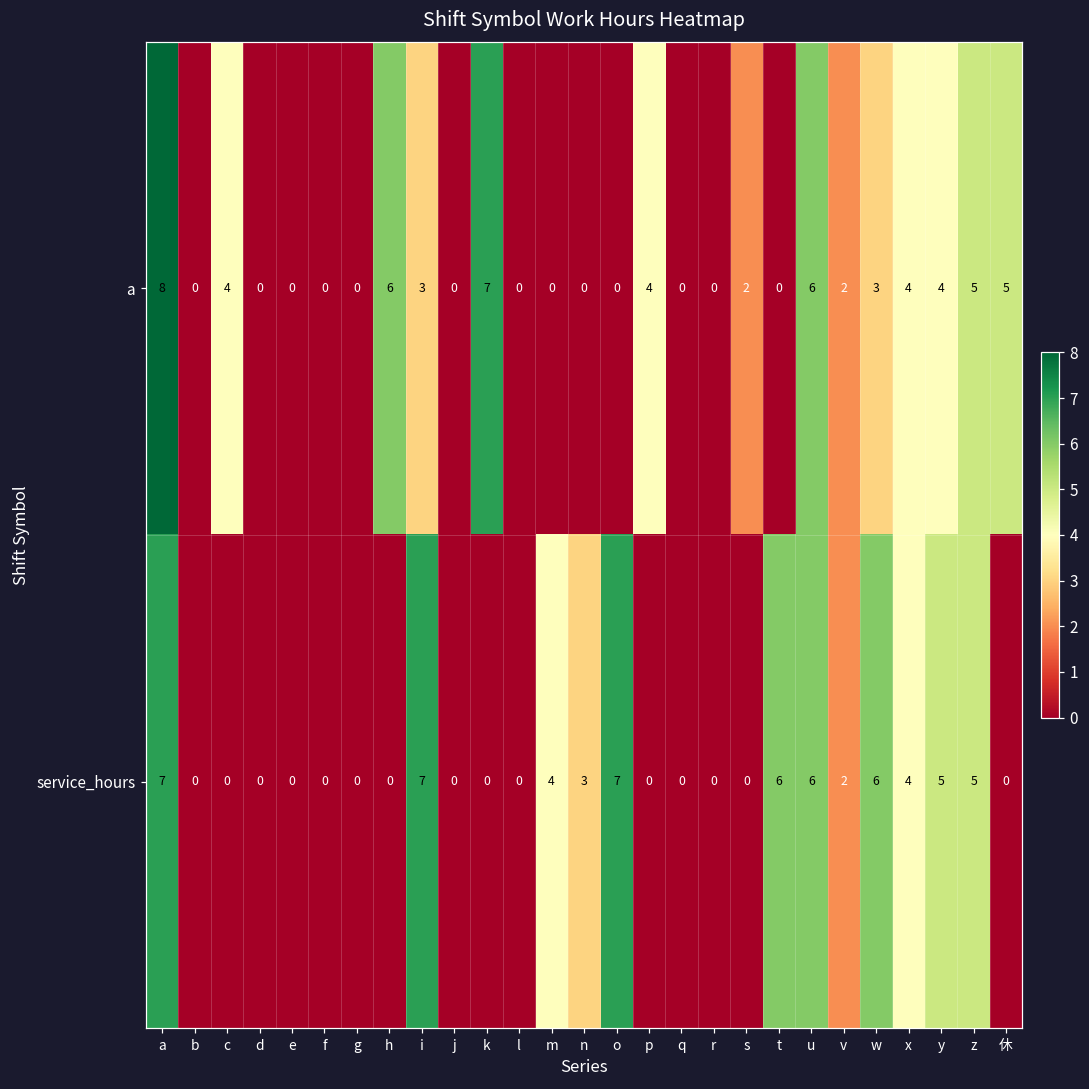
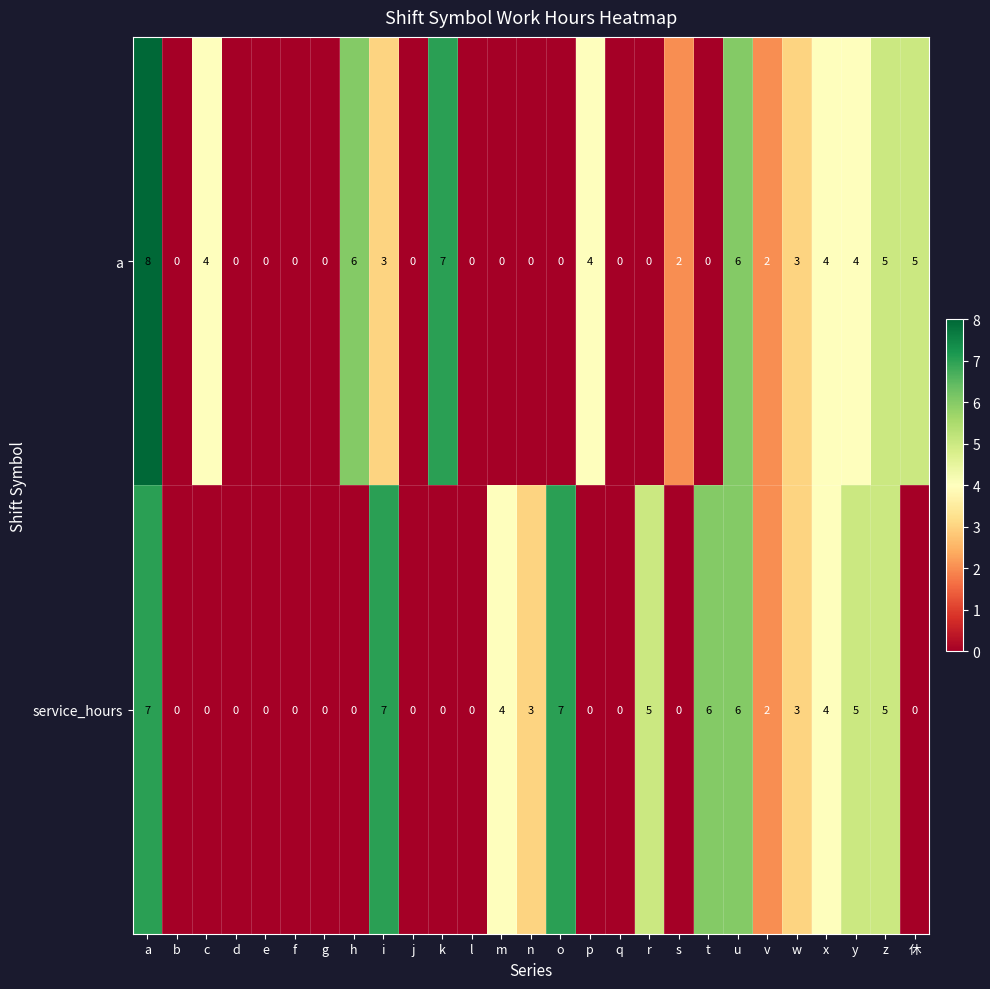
  {
    "a": {
      "a": 8,
      "b": 0,
      "c": 4,
      "d": 0,
      "e": 0,
      "f": 0,
      "g": 0,
      "h": 6,
      "i": 3,
      "j": 0,
      "k": 7,
      "l": 0,
      "m": 0,
      "n": 0,
      "o": 0,
      "p": 4,
      "q": 0,
      "r": 0,
      "s": 2,
      "t": 0,
      "u": 6,
      "v": 2,
      "w": 3,
      "x": 4,
      "y": 4,
      "z": 5,
      "休": 5
    },
    "service_hours": {
      "a": 7,
      "b": 0,
      "c": 0,
      "d": 0,
      "e": 0,
      "f": 0,
      "g": 0,
      "h": 0,
      "i": 7,
      "j": 0,
      "k": 0,
      "l": 0,
      "m": 4,
      "n": 3,
      "o": 7,
      "p": 0,
      "q": 0,
-     "r": 0,
+     "r": 5,
      "s": 0,
      "t": 6,
      "u": 6,
      "v": 2,
-     "w": 6,
+     "w": 3,
      "x": 4,
      "y": 5,
      "z": 5,
      "休": 0
    }
  }
